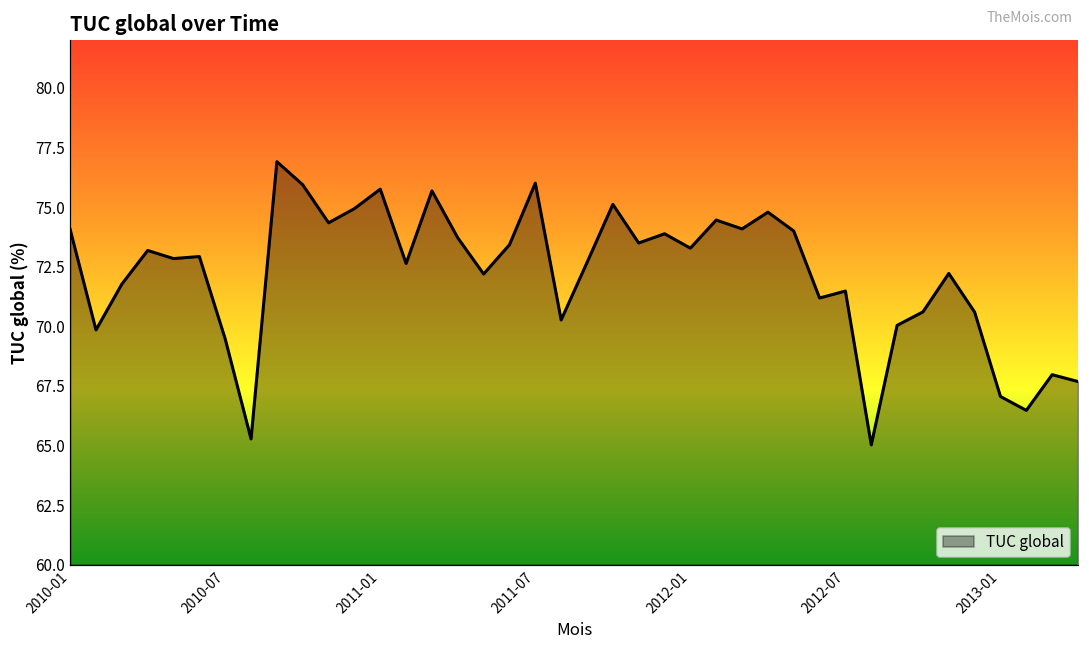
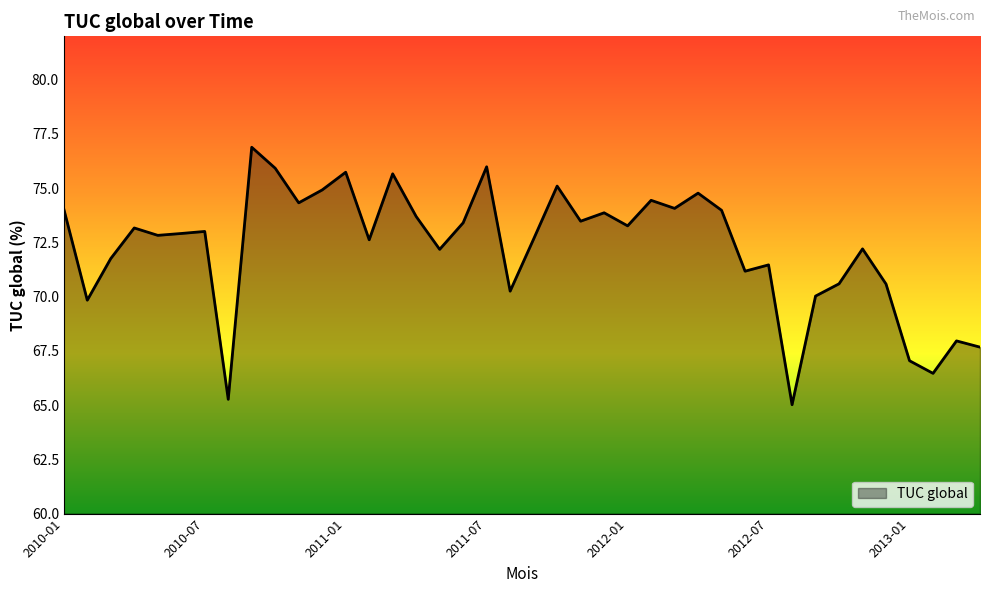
  {
    "2010-01": 74.0,
-   "2010-07": 69.5,
+   "2010-07": 73.0,
    "2011-01": 75.7,
    "2011-07": 76.0,
    "2012-01": 73.3,
    "2012-07": 71.5,
    "2013-01": 67.0
  }
